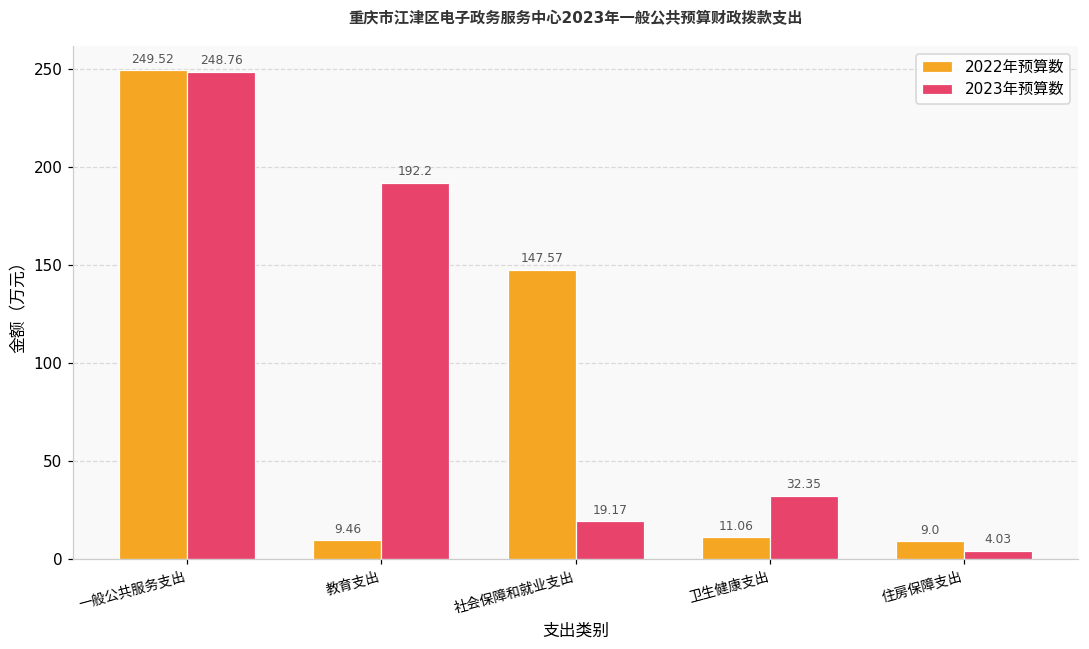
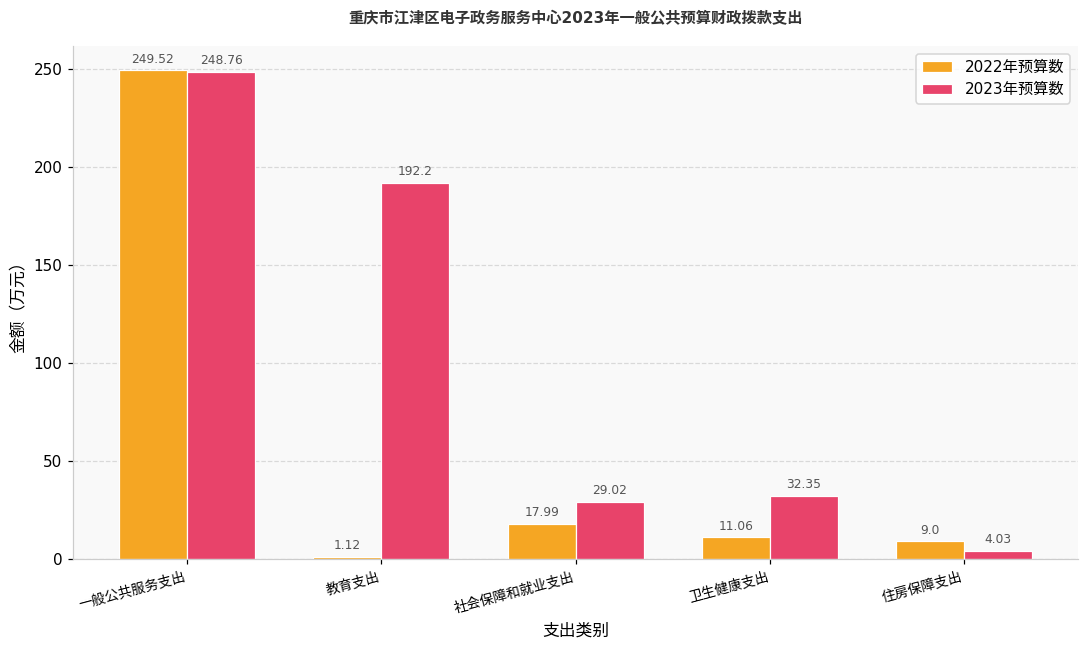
  {
    "2022年预算数": {
      "一般公共服务支出": 249.52,
-     "教育支出": 9.46,
-     "社会保障和就业支出": 147.57,
+     "教育支出": 1.12,
+     "社会保障和就业支出": 17.99,
      "卫生健康支出": 11.06,
      "住房保障支出": 9.0
    },
    "2023年预算数": {
      "一般公共服务支出": 248.76,
      "教育支出": 192.2,
-     "社会保障和就业支出": 19.17,
+     "社会保障和就业支出": 29.02,
      "卫生健康支出": 32.35,
      "住房保障支出": 4.03
    }
  }
